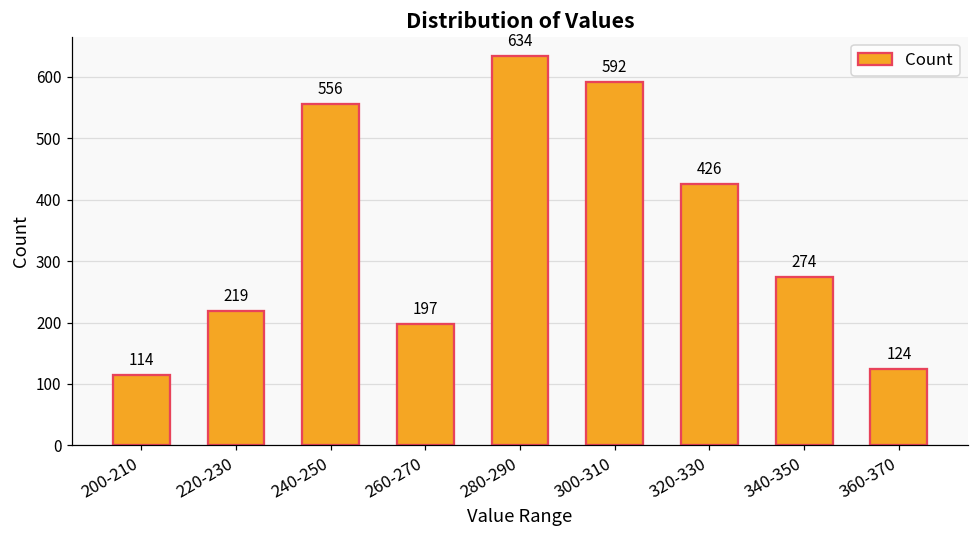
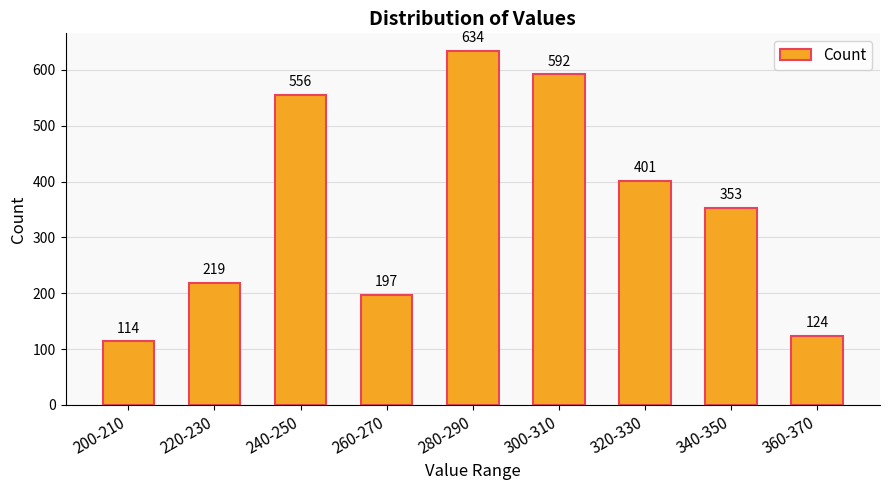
  {
    "200-210": 114,
    "220-230": 219,
    "240-250": 556,
    "260-270": 197,
    "280-290": 634,
    "300-310": 592,
-   "320-330": 426,
-   "340-350": 274,
+   "320-330": 401,
+   "340-350": 353,
    "360-370": 124
  }
